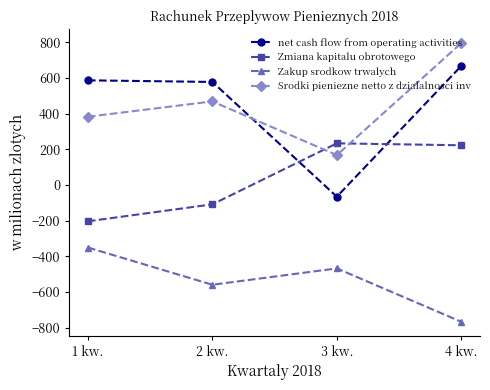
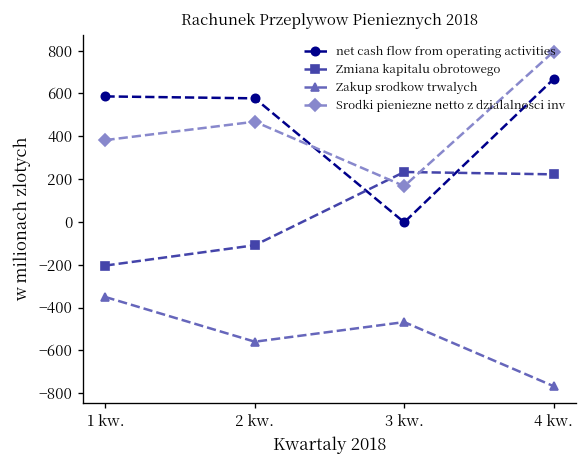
  {
    "net cash flow from operating activities": {
      "1 kw.": 590,
      "2 kw.": 580,
-     "3 kw.": -70,
+     "3 kw.": 0,
      "4 kw.": 670
    }
  }
